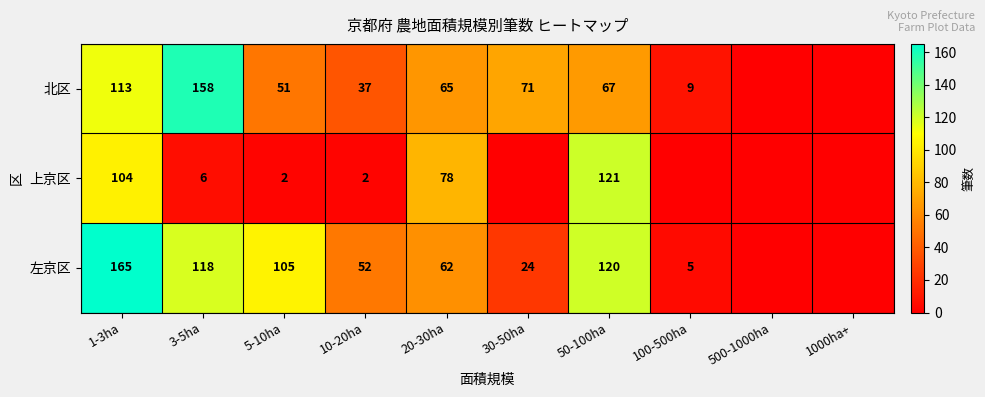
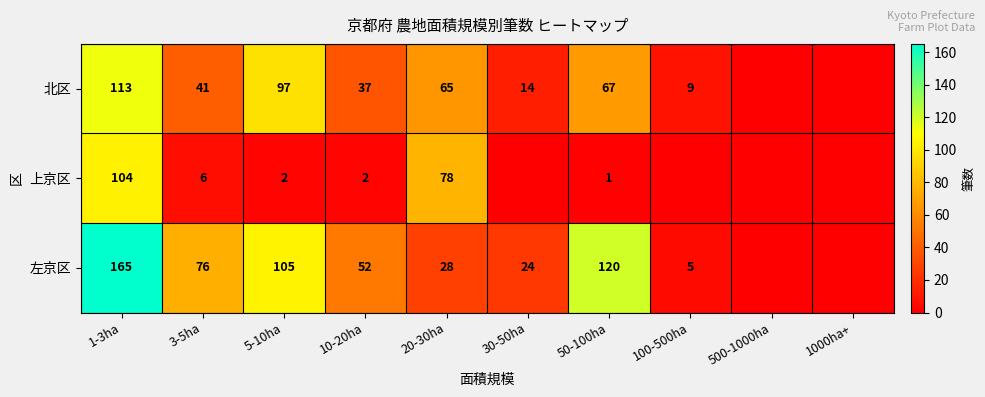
  {
    "北区": {
      "1-3ha": 113,
-     "3-5ha": 158,
-     "5-10ha": 51,
+     "3-5ha": 41,
+     "5-10ha": 97,
      "10-20ha": 37,
      "20-30ha": 65,
-     "30-50ha": 71,
+     "30-50ha": 14,
      "50-100ha": 67,
      "100-500ha": 9
    },
    "上京区": {
      "1-3ha": 104,
      "3-5ha": 6,
      "5-10ha": 2,
      "10-20ha": 2,
      "20-30ha": 78,
-     "50-100ha": 121
+     "50-100ha": 1
    },
    "左京区": {
      "1-3ha": 165,
-     "3-5ha": 118,
+     "3-5ha": 76,
      "5-10ha": 105,
      "10-20ha": 52,
-     "20-30ha": 62,
+     "20-30ha": 28,
      "30-50ha": 24,
      "50-100ha": 120,
      "100-500ha": 5
    }
  }
